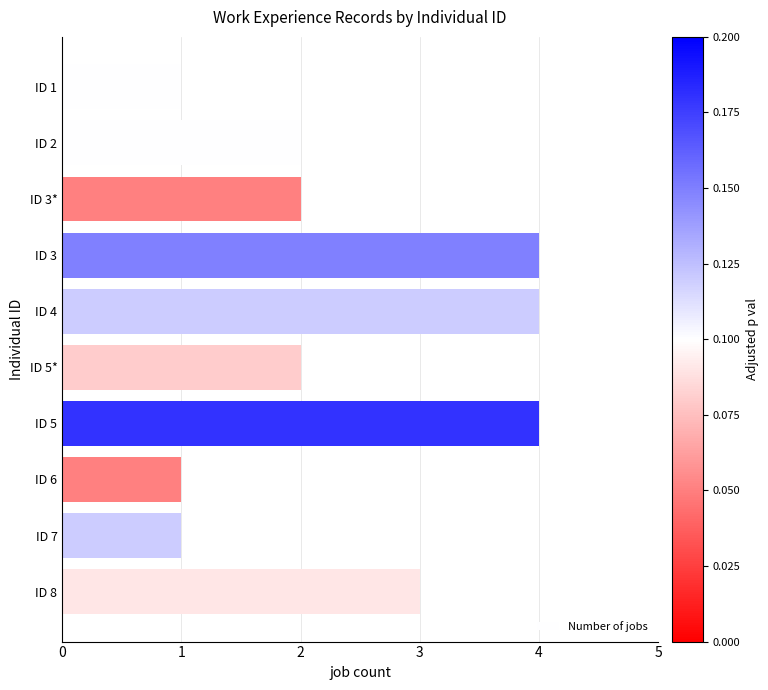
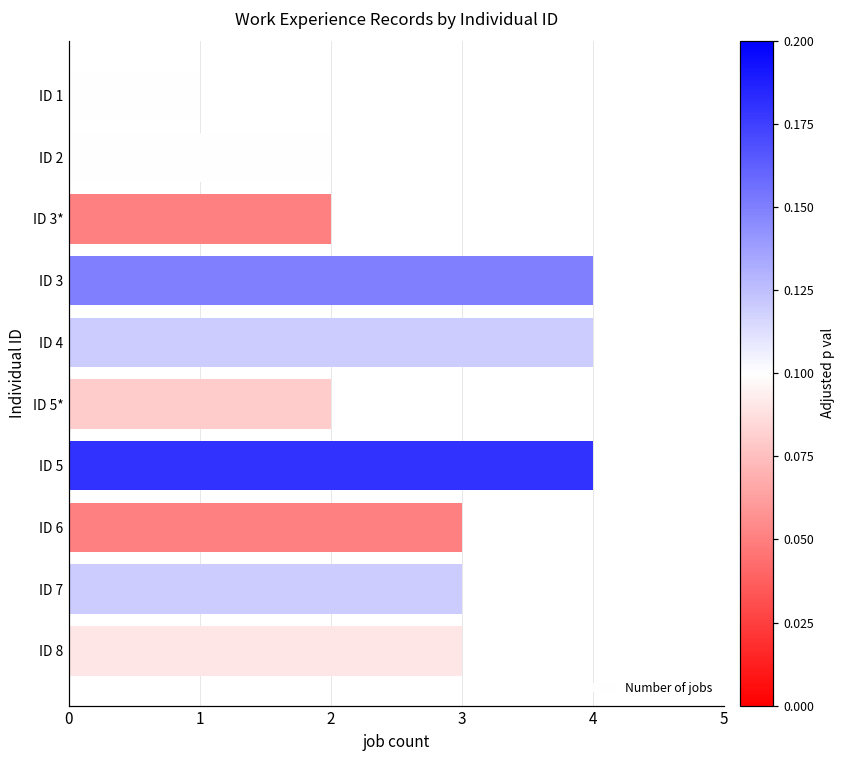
  {
    "ID 1": 1,
    "ID 2": 2,
    "ID 3*": 2,
    "ID 3": 4,
    "ID 4": 4,
    "ID 5*": 2,
    "ID 5": 4,
-   "ID 6": 1,
-   "ID 7": 1,
+   "ID 6": 3,
+   "ID 7": 3,
    "ID 8": 3
  }
